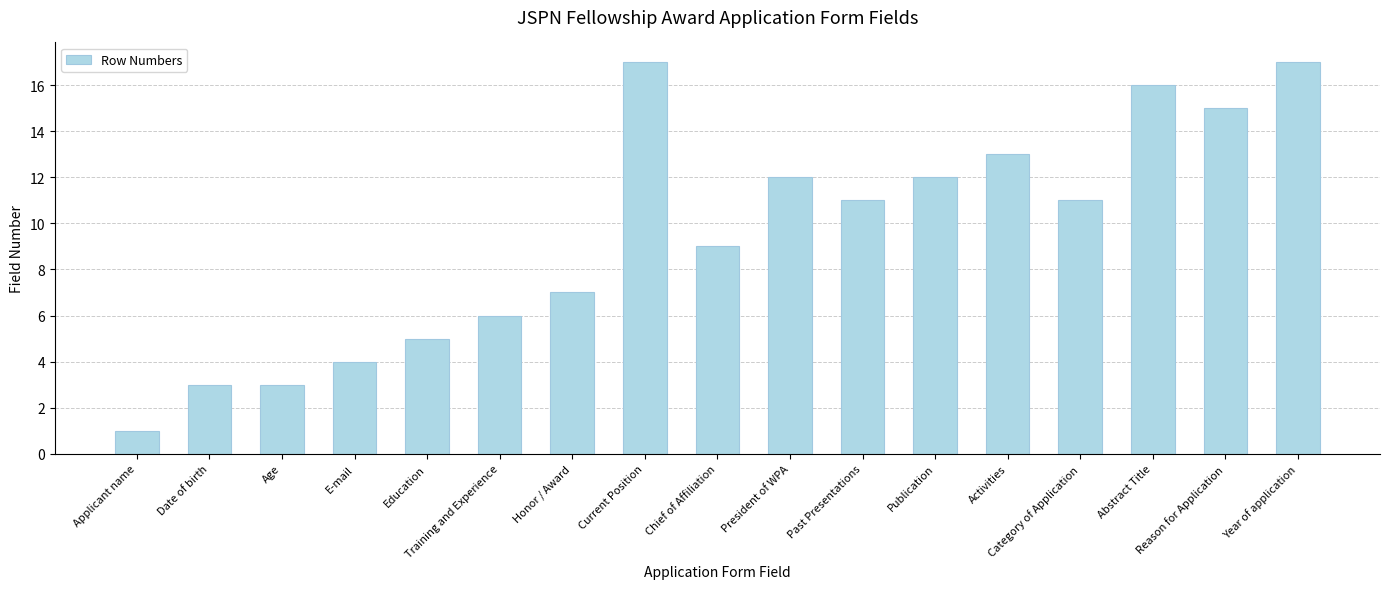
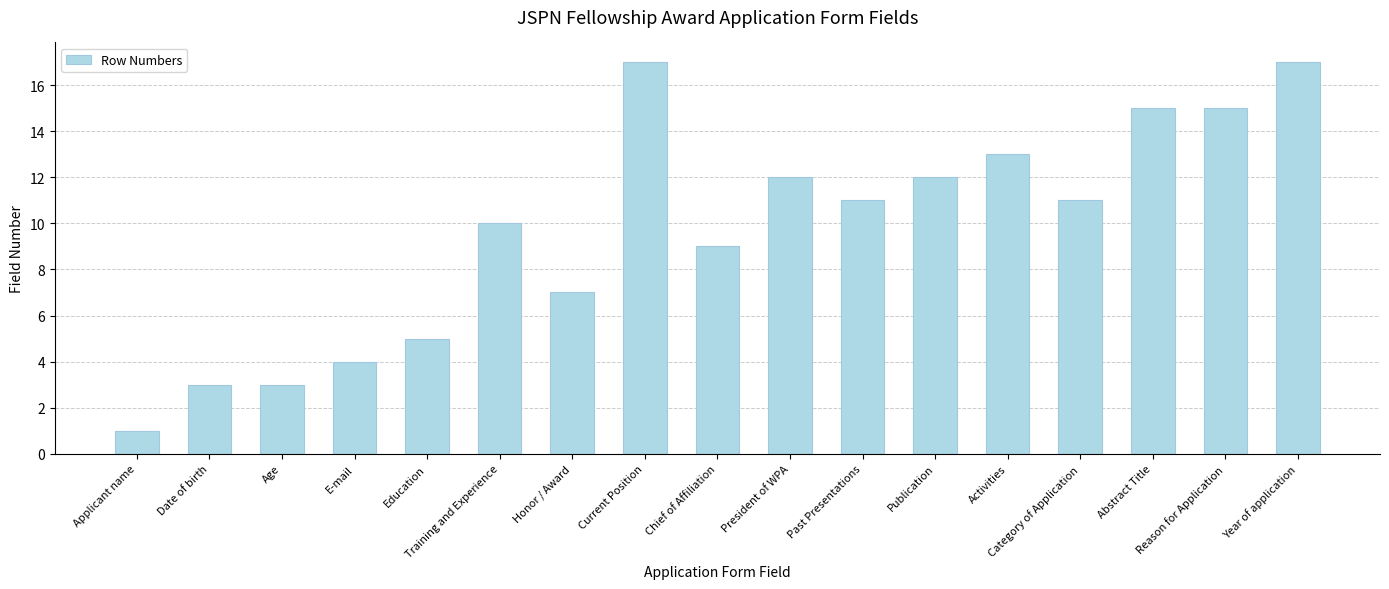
  {
    "Applicant name": 1,
    "Date of birth": 3,
    "Age": 3,
    "E-mail": 4,
    "Education": 5,
-   "Training and Experience": 6,
+   "Training and Experience": 10,
    "Honor / Award": 7,
    "Current Position": 17,
    "Chief of Affiliation": 9,
    "President of WPA": 12,
    "Past Presentations": 11,
    "Publication": 12,
    "Activities": 13,
    "Category of Application": 11,
-   "Abstract Title": 16,
+   "Abstract Title": 15,
    "Reason for Application": 15,
    "Year of application": 17
  }
